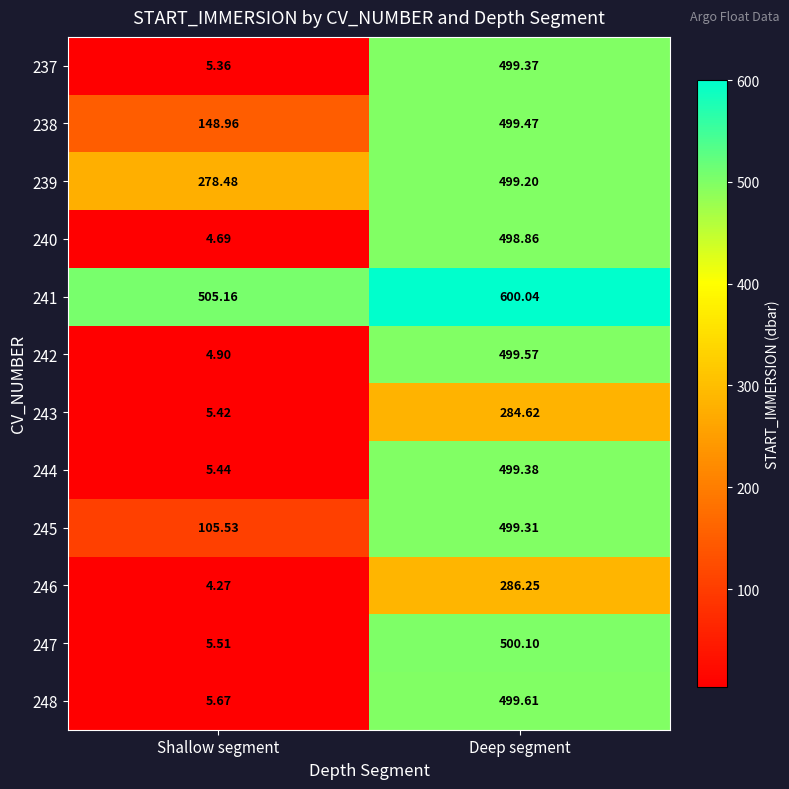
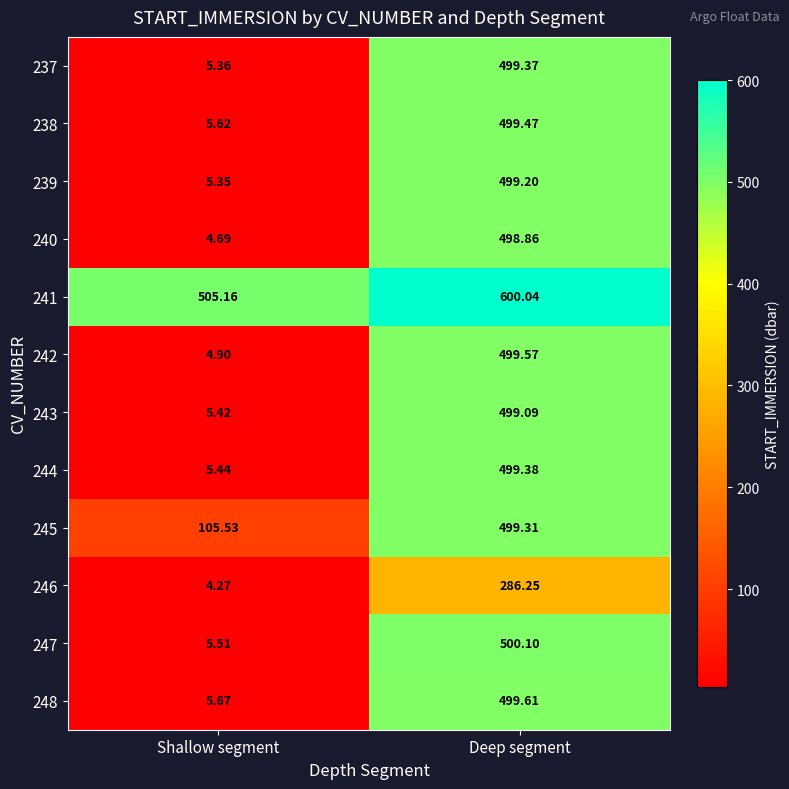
  {
    "237": {
      "Shallow segment": 5.36,
      "Deep segment": 499.37
    },
    "238": {
-     "Shallow segment": 148.96,
+     "Shallow segment": 5.62,
      "Deep segment": 499.47
    },
    "239": {
-     "Shallow segment": 278.48,
+     "Shallow segment": 5.35,
      "Deep segment": 499.20
    },
    "240": {
      "Shallow segment": 4.69,
      "Deep segment": 498.86
    },
    "241": {
      "Shallow segment": 505.16,
      "Deep segment": 600.04
    },
    "242": {
      "Shallow segment": 4.90,
      "Deep segment": 499.57
    },
    "243": {
      "Shallow segment": 5.42,
-     "Deep segment": 284.62
+     "Deep segment": 499.09
    },
    "244": {
      "Shallow segment": 5.44,
      "Deep segment": 499.38
    },
    "245": {
      "Shallow segment": 105.53,
      "Deep segment": 499.31
    },
    "246": {
      "Shallow segment": 4.27,
      "Deep segment": 286.25
    },
    "247": {
      "Shallow segment": 5.51,
      "Deep segment": 500.10
    },
    "248": {
      "Shallow segment": 5.67,
      "Deep segment": 499.61
    }
  }
